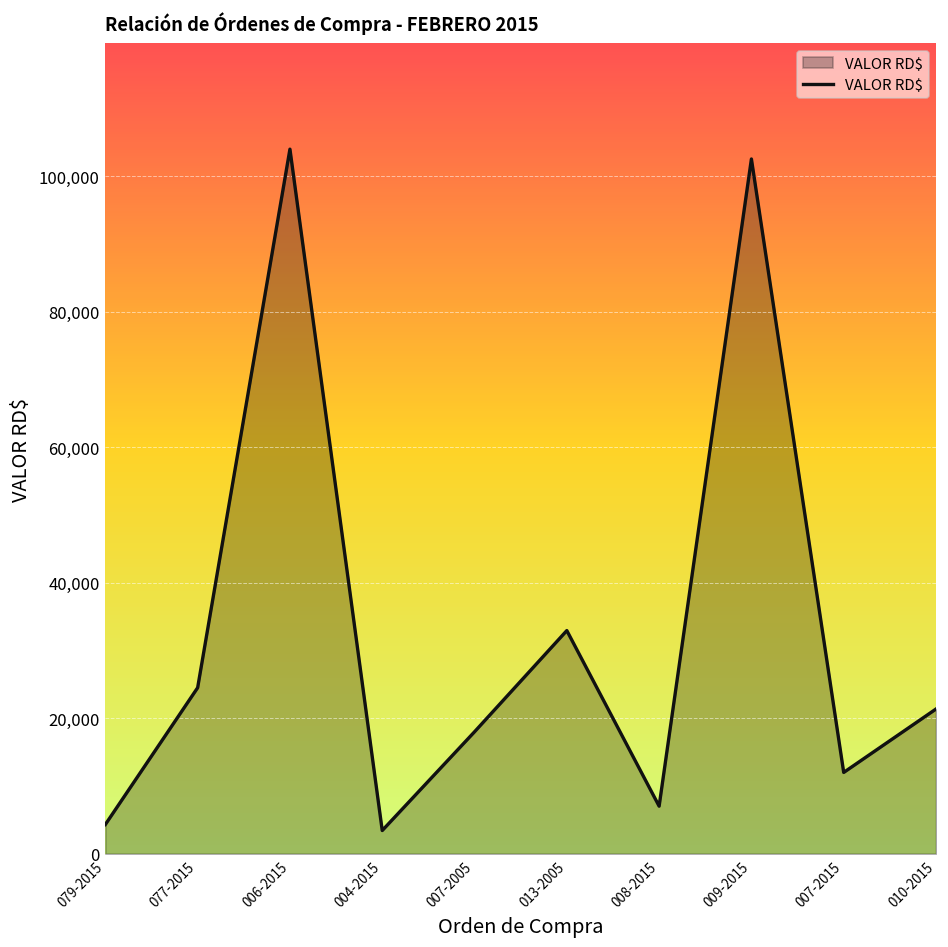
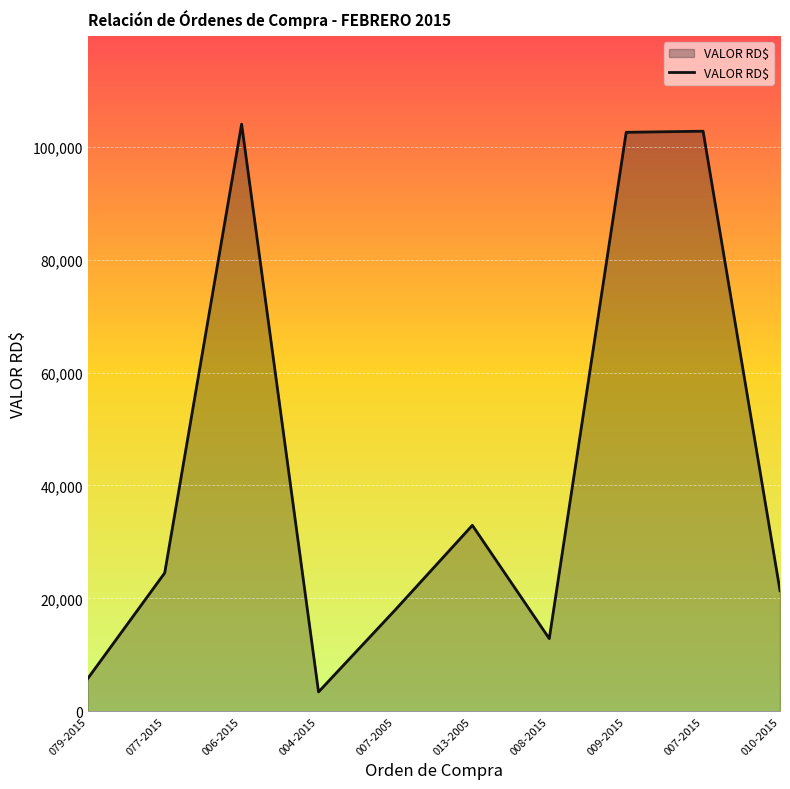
  {
-   "079-2015": "4,000",
+   "079-2015": "6,000",
    "077-2015": "25,000",
    "006-2015": "104,000",
    "004-2015": "3,000",
    "007-2005": "18,000",
    "013-2005": "33,000",
-   "008-2015": "7,000",
+   "008-2015": "13,000",
    "009-2015": "103,000",
-   "007-2015": "12,000",
+   "007-2015": "103,000",
    "010-2015": "21,000"
  }
